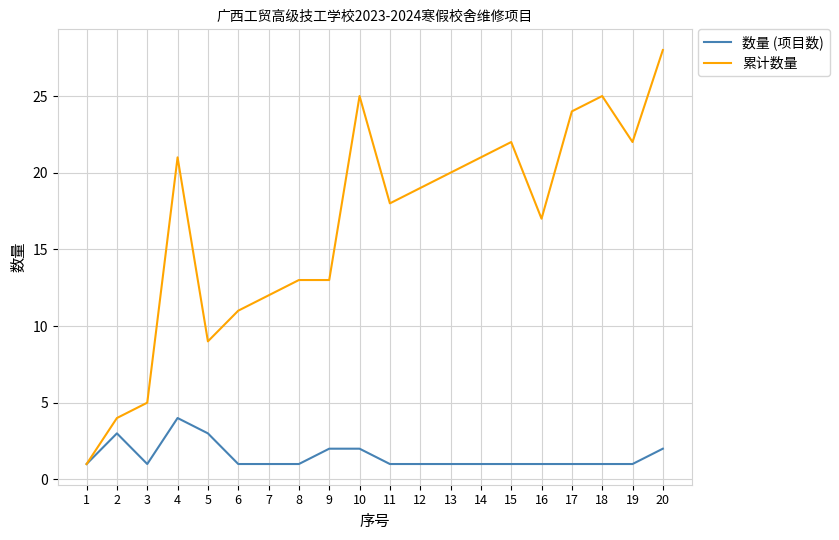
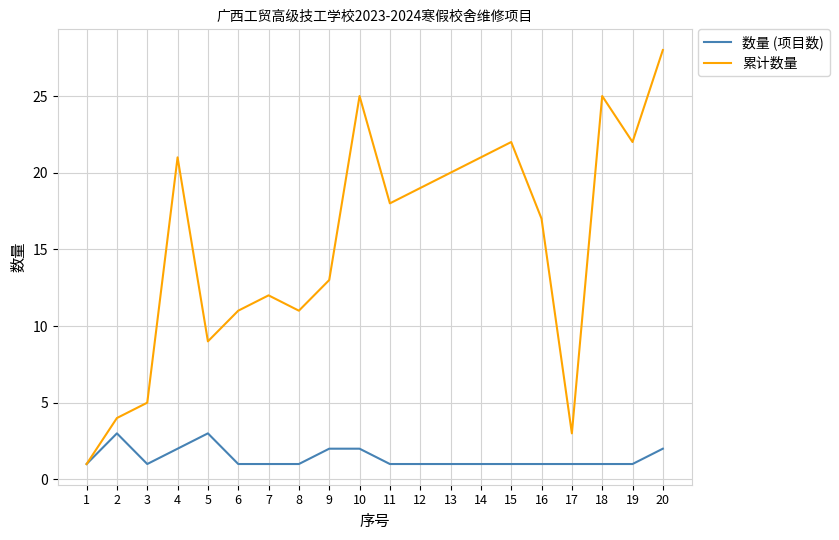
  {
    "数量 (项目数)": {
      "2": 3,
      "3": 1,
-     "4": 4,
+     "4": 2,
      "5": 3,
      "6": 1,
      "7": 1,
      "8": 1,
      "9": 2,
      "10": 2,
      "11": 1,
      "12": 1,
      "13": 1,
      "14": 1,
      "15": 1,
      "16": 1,
      "17": 1,
      "18": 1,
      "19": 1,
      "20": 2
    },
    "累计数量": {
      "2": 4,
      "3": 5,
      "4": 21,
      "5": 9,
      "6": 11,
      "7": 12,
-     "8": 13,
+     "8": 11,
      "9": 13,
      "10": 25,
      "11": 18,
      "12": 19,
      "13": 20,
      "14": 21,
      "15": 22,
      "16": 17,
-     "17": 24,
+     "17": 3,
      "18": 25,
      "19": 22,
      "20": 28
    }
  }
